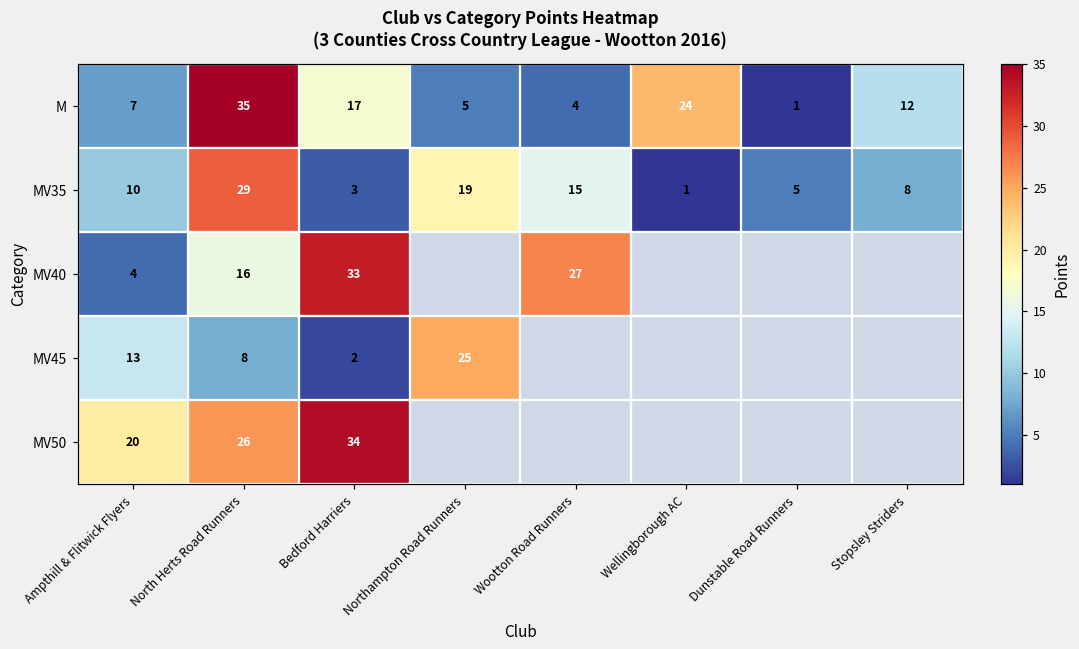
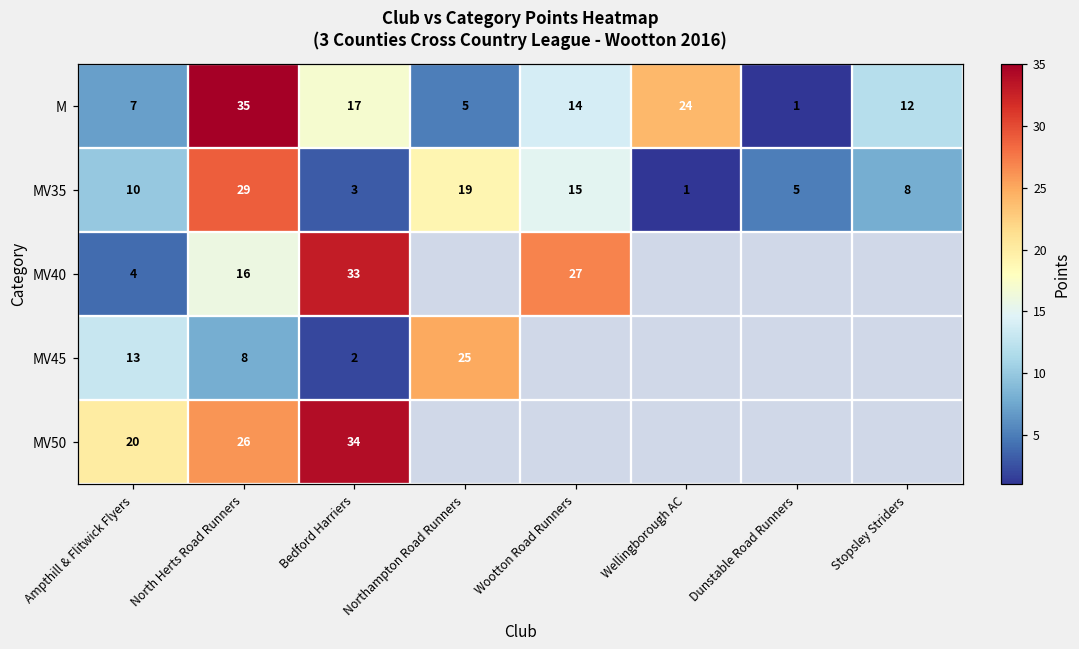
  {
    "M": {
      "Ampthill & Flitwick Flyers": 7,
      "North Herts Road Runners": 35,
      "Bedford Harriers": 17,
      "Northampton Road Runners": 5,
-     "Wootton Road Runners": 4,
+     "Wootton Road Runners": 14,
      "Wellingborough AC": 24,
      "Dunstable Road Runners": 1,
      "Stopsley Striders": 12
    },
    "MV35": {
      "Ampthill & Flitwick Flyers": 10,
      "North Herts Road Runners": 29,
      "Bedford Harriers": 3,
      "Northampton Road Runners": 19,
      "Wootton Road Runners": 15,
      "Wellingborough AC": 1,
      "Dunstable Road Runners": 5,
      "Stopsley Striders": 8
    },
    "MV40": {
      "Ampthill & Flitwick Flyers": 4,
      "North Herts Road Runners": 16,
      "Bedford Harriers": 33,
      "Wootton Road Runners": 27
    },
    "MV45": {
      "Ampthill & Flitwick Flyers": 13,
      "North Herts Road Runners": 8,
      "Bedford Harriers": 2,
      "Northampton Road Runners": 25
    },
    "MV50": {
      "Ampthill & Flitwick Flyers": 20,
      "North Herts Road Runners": 26,
      "Bedford Harriers": 34
    }
  }
